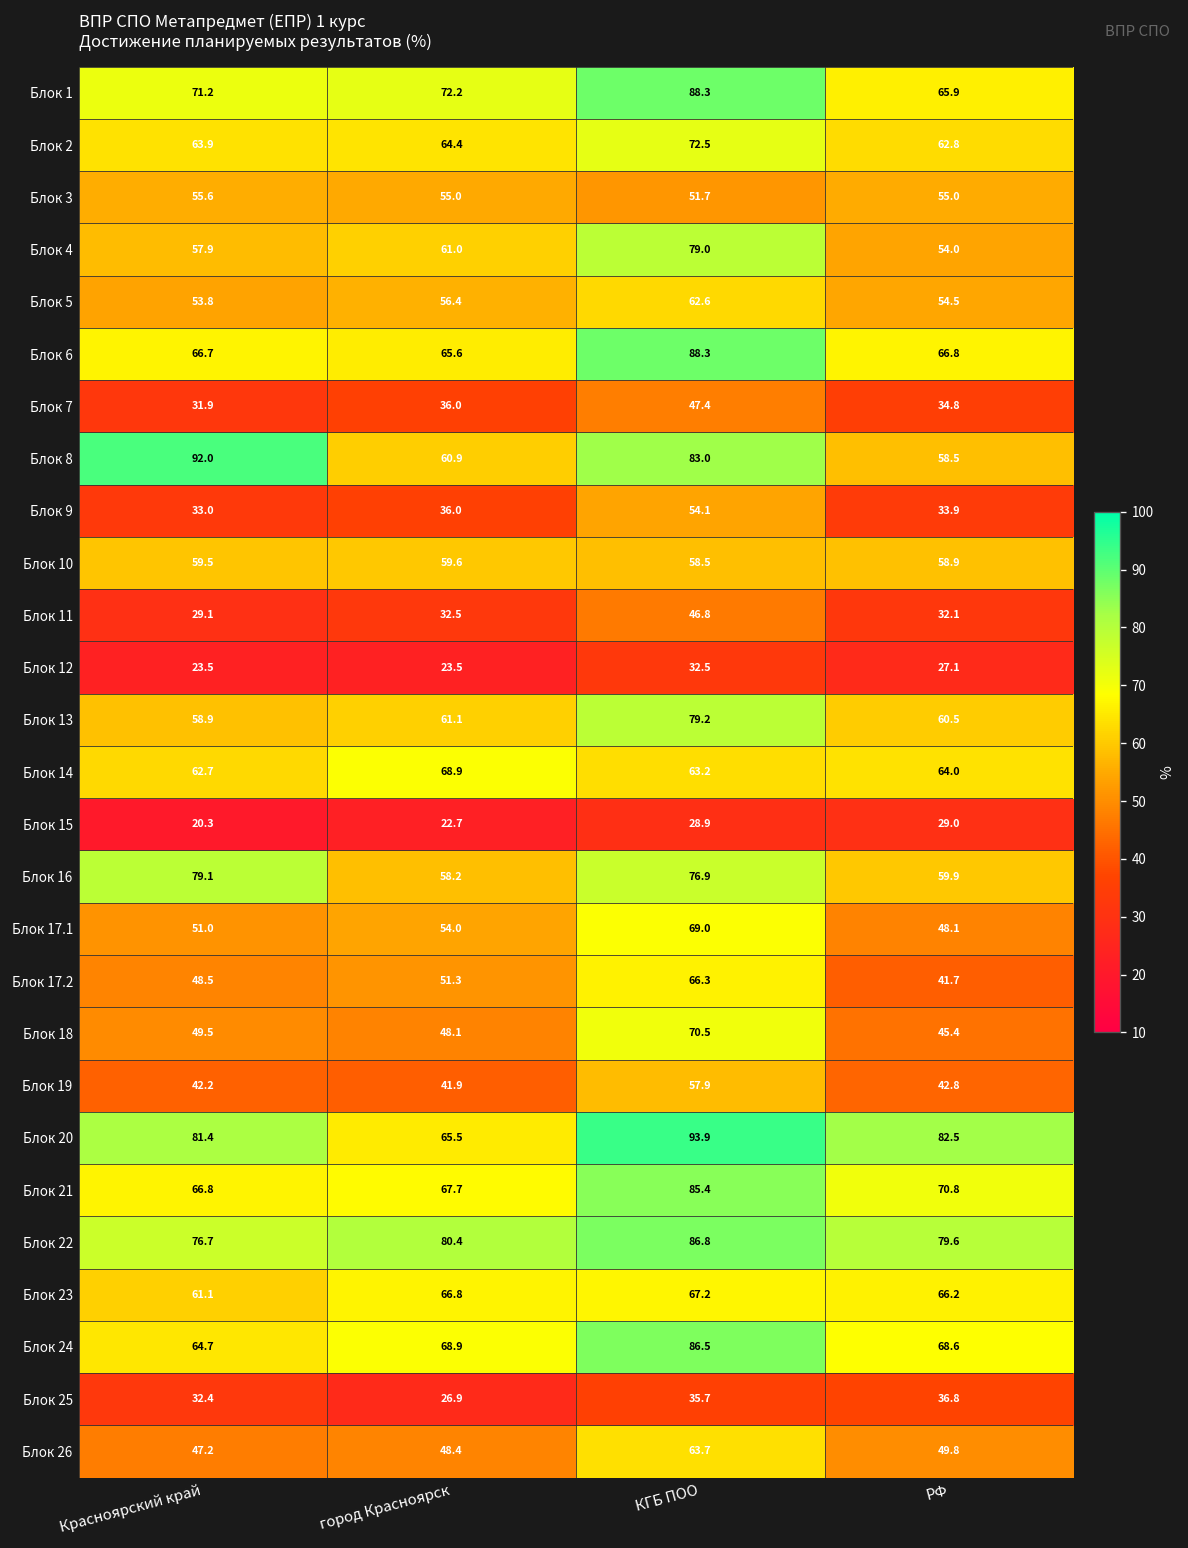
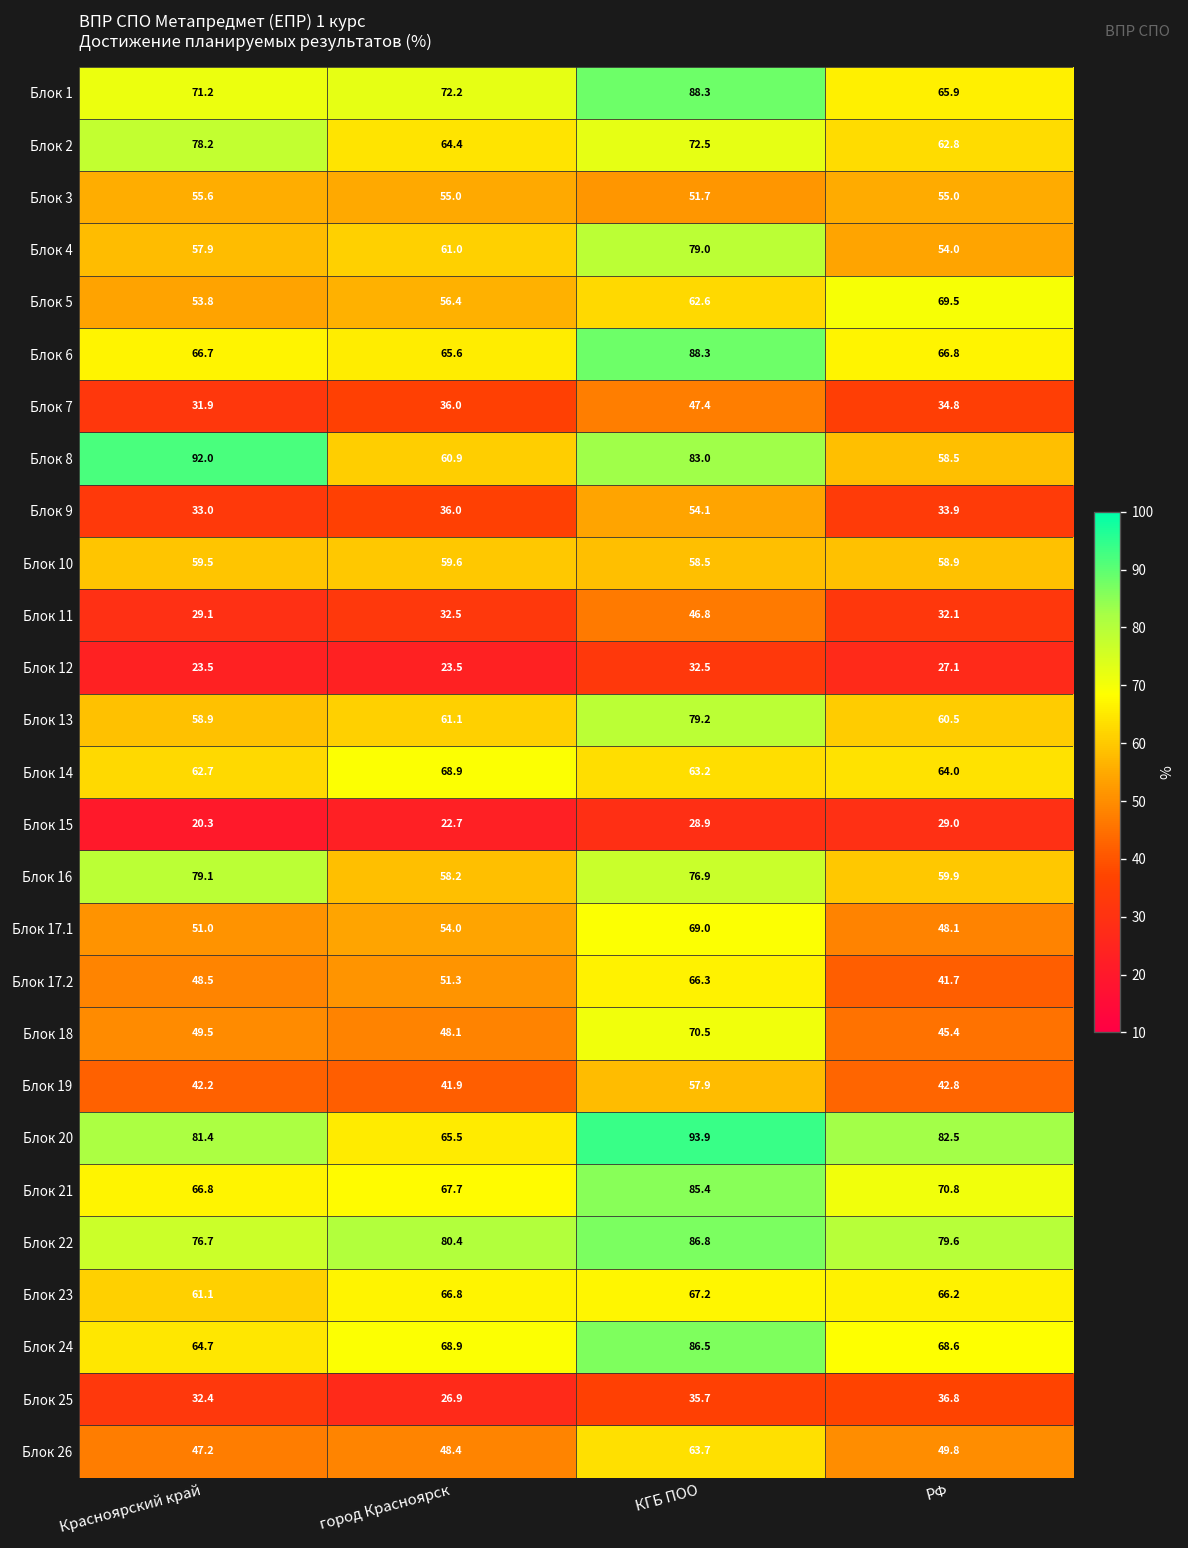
  {
    "Блок 1": {
      "Красноярский край": 71.2,
      "город Красноярск": 72.2,
      "КГБ ПОО": 88.3,
      "РФ": 65.9
    },
    "Блок 2": {
-     "Красноярский край": 63.9,
+     "Красноярский край": 78.2,
      "город Красноярск": 64.4,
      "КГБ ПОО": 72.5,
      "РФ": 62.8
    },
    "Блок 3": {
      "Красноярский край": 55.6,
      "город Красноярск": 55.0,
      "КГБ ПОО": 51.7,
      "РФ": 55.0
    },
    "Блок 4": {
      "Красноярский край": 57.9,
      "город Красноярск": 61.0,
      "КГБ ПОО": 79.0,
      "РФ": 54.0
    },
    "Блок 5": {
      "Красноярский край": 53.8,
      "город Красноярск": 56.4,
      "КГБ ПОО": 62.6,
-     "РФ": 54.5
+     "РФ": 69.5
    },
    "Блок 6": {
      "Красноярский край": 66.7,
      "город Красноярск": 65.6,
      "КГБ ПОО": 88.3,
      "РФ": 66.8
    },
    "Блок 7": {
      "Красноярский край": 31.9,
      "город Красноярск": 36.0,
      "КГБ ПОО": 47.4,
      "РФ": 34.8
    },
    "Блок 8": {
      "Красноярский край": 92.0,
      "город Красноярск": 60.9,
      "КГБ ПОО": 83.0,
      "РФ": 58.5
    },
    "Блок 9": {
      "Красноярский край": 33.0,
      "город Красноярск": 36.0,
      "КГБ ПОО": 54.1,
      "РФ": 33.9
    },
    "Блок 10": {
      "Красноярский край": 59.5,
      "город Красноярск": 59.6,
      "КГБ ПОО": 58.5,
      "РФ": 58.9
    },
    "Блок 11": {
      "Красноярский край": 29.1,
      "город Красноярск": 32.5,
      "КГБ ПОО": 46.8,
      "РФ": 32.1
    },
    "Блок 12": {
      "Красноярский край": 23.5,
      "город Красноярск": 23.5,
      "КГБ ПОО": 32.5,
      "РФ": 27.1
    },
    "Блок 13": {
      "Красноярский край": 58.9,
      "город Красноярск": 61.1,
      "КГБ ПОО": 79.2,
      "РФ": 60.5
    },
    "Блок 14": {
      "Красноярский край": 62.7,
      "город Красноярск": 68.9,
      "КГБ ПОО": 63.2,
      "РФ": 64.0
    },
    "Блок 15": {
      "Красноярский край": 20.3,
      "город Красноярск": 22.7,
      "КГБ ПОО": 28.9,
      "РФ": 29.0
    },
    "Блок 16": {
      "Красноярский край": 79.1,
      "город Красноярск": 58.2,
      "КГБ ПОО": 76.9,
      "РФ": 59.9
    },
    "Блок 17.1": {
      "Красноярский край": 51.0,
      "город Красноярск": 54.0,
      "КГБ ПОО": 69.0,
      "РФ": 48.1
    },
    "Блок 17.2": {
      "Красноярский край": 48.5,
      "город Красноярск": 51.3,
      "КГБ ПОО": 66.3,
      "РФ": 41.7
    },
    "Блок 18": {
      "Красноярский край": 49.5,
      "город Красноярск": 48.1,
      "КГБ ПОО": 70.5,
      "РФ": 45.4
    },
    "Блок 19": {
      "Красноярский край": 42.2,
      "город Красноярск": 41.9,
      "КГБ ПОО": 57.9,
      "РФ": 42.8
    },
    "Блок 20": {
      "Красноярский край": 81.4,
      "город Красноярск": 65.5,
      "КГБ ПОО": 93.9,
      "РФ": 82.5
    },
    "Блок 21": {
      "Красноярский край": 66.8,
      "город Красноярск": 67.7,
      "КГБ ПОО": 85.4,
      "РФ": 70.8
    },
    "Блок 22": {
      "Красноярский край": 76.7,
      "город Красноярск": 80.4,
      "КГБ ПОО": 86.8,
      "РФ": 79.6
    },
    "Блок 23": {
      "Красноярский край": 61.1,
      "город Красноярск": 66.8,
      "КГБ ПОО": 67.2,
      "РФ": 66.2
    },
    "Блок 24": {
      "Красноярский край": 64.7,
      "город Красноярск": 68.9,
      "КГБ ПОО": 86.5,
      "РФ": 68.6
    },
    "Блок 25": {
      "Красноярский край": 32.4,
      "город Красноярск": 26.9,
      "КГБ ПОО": 35.7,
      "РФ": 36.8
    },
    "Блок 26": {
      "Красноярский край": 47.2,
      "город Красноярск": 48.4,
      "КГБ ПОО": 63.7,
      "РФ": 49.8
    }
  }
